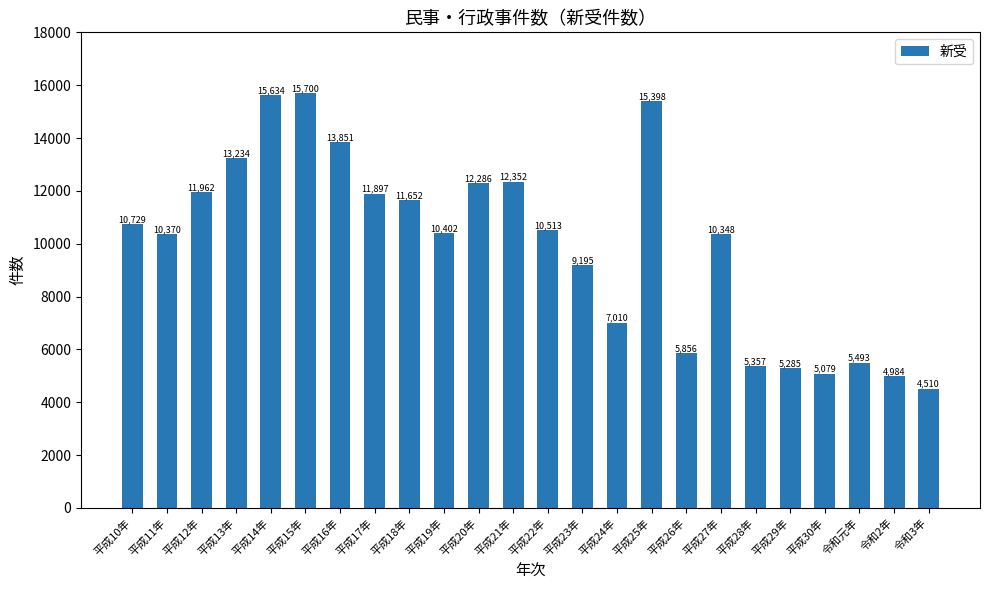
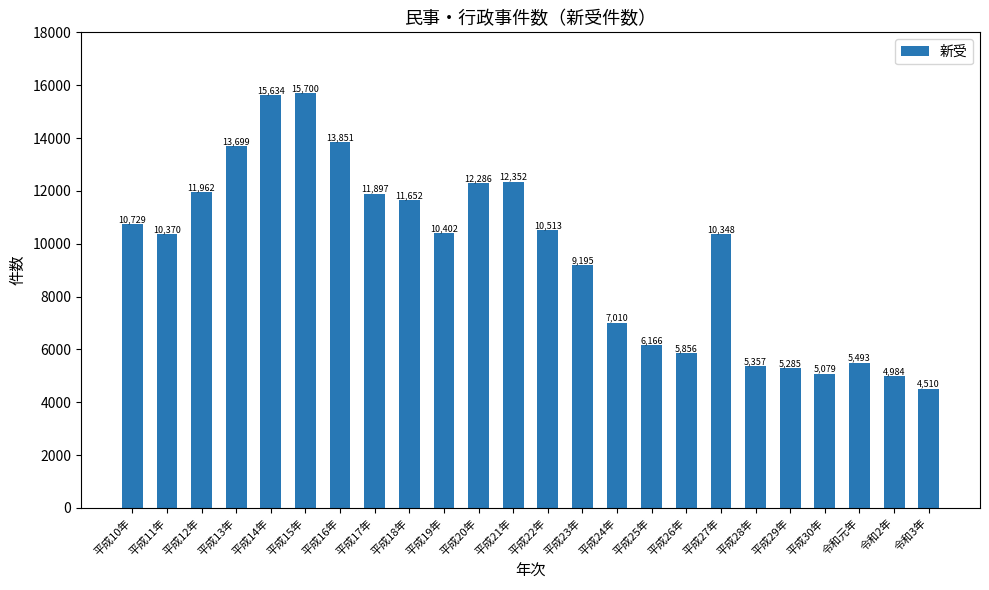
  {
    "平成10年": "10,729",
    "平成11年": "10,370",
    "平成12年": "11,962",
-   "平成13年": "13,234",
+   "平成13年": "13,699",
    "平成14年": "15,634",
    "平成15年": "15,700",
    "平成16年": "13,851",
    "平成17年": "11,897",
    "平成18年": "11,652",
    "平成19年": "10,402",
    "平成20年": "12,286",
    "平成21年": "12,352",
    "平成22年": "10,513",
    "平成23年": "9,195",
    "平成24年": "7,010",
-   "平成25年": "15,398",
+   "平成25年": "6,166",
    "平成26年": "5,856",
    "平成27年": "10,348",
    "平成28年": "5,357",
    "平成29年": "5,285",
    "平成30年": "5,079",
    "令和元年": "5,493",
    "令和2年": "4,984",
    "令和3年": "4,510"
  }
